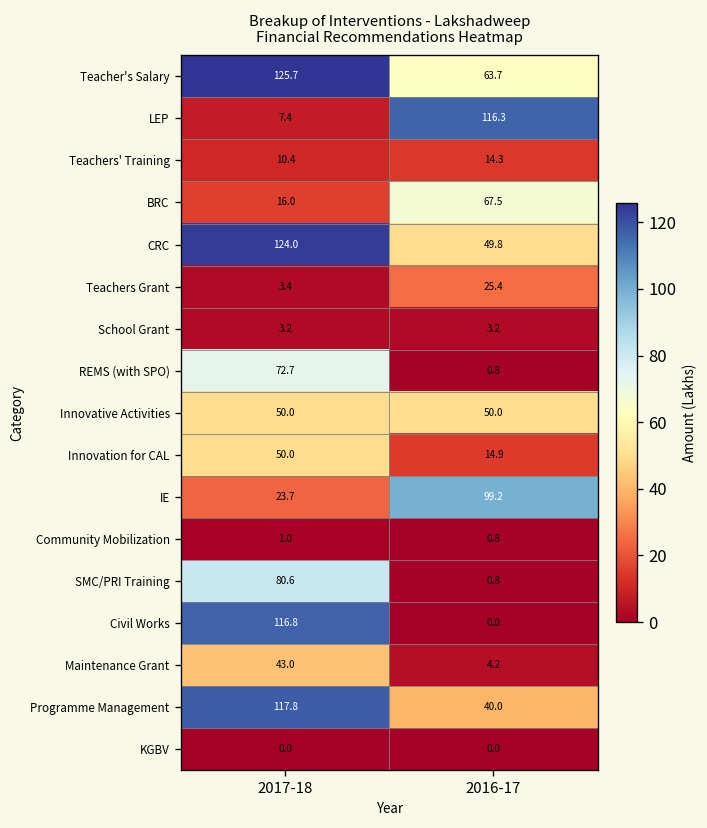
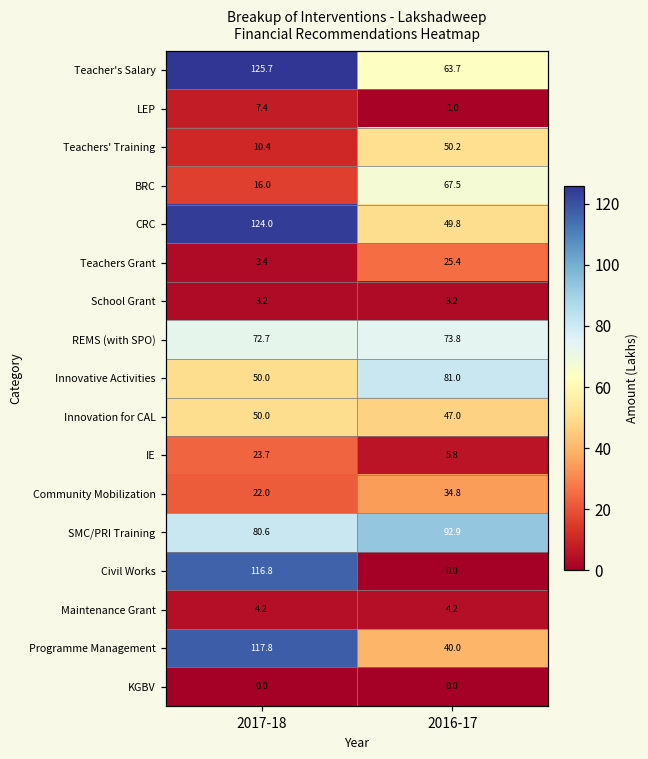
  {
    "Teacher's Salary": {
      "2017-18": 125.7,
      "2016-17": 63.7
    },
    "LEP": {
      "2017-18": 7.4,
-     "2016-17": 116.3
+     "2016-17": 1.0
    },
    "Teachers' Training": {
      "2017-18": 10.4,
-     "2016-17": 14.3
+     "2016-17": 50.2
    },
    "BRC": {
      "2017-18": 16.0,
      "2016-17": 67.5
    },
    "CRC": {
      "2017-18": 124.0,
      "2016-17": 49.8
    },
    "Teachers Grant": {
      "2017-18": 3.4,
      "2016-17": 25.4
    },
    "School Grant": {
      "2017-18": 3.2,
      "2016-17": 3.2
    },
    "REMS (with SPO)": {
      "2017-18": 72.7,
-     "2016-17": 0.8
+     "2016-17": 73.8
    },
    "Innovative Activities": {
      "2017-18": 50.0,
-     "2016-17": 50.0
+     "2016-17": 81.0
    },
    "Innovation for CAL": {
      "2017-18": 50.0,
-     "2016-17": 14.9
+     "2016-17": 47.0
    },
    "IE": {
      "2017-18": 23.7,
-     "2016-17": 99.2
+     "2016-17": 5.8
    },
    "Community Mobilization": {
-     "2017-18": 1.0,
-     "2016-17": 0.8
+     "2017-18": 22.0,
+     "2016-17": 34.8
    },
    "SMC/PRI Training": {
      "2017-18": 80.6,
-     "2016-17": 0.8
+     "2016-17": 92.9
    },
    "Civil Works": {
      "2017-18": 116.8,
      "2016-17": 0.0
    },
    "Maintenance Grant": {
-     "2017-18": 43.0,
+     "2017-18": 4.2,
      "2016-17": 4.2
    },
    "Programme Management": {
      "2017-18": 117.8,
      "2016-17": 40.0
    },
    "KGBV": {
      "2017-18": 0.0,
      "2016-17": 0.0
    }
  }
